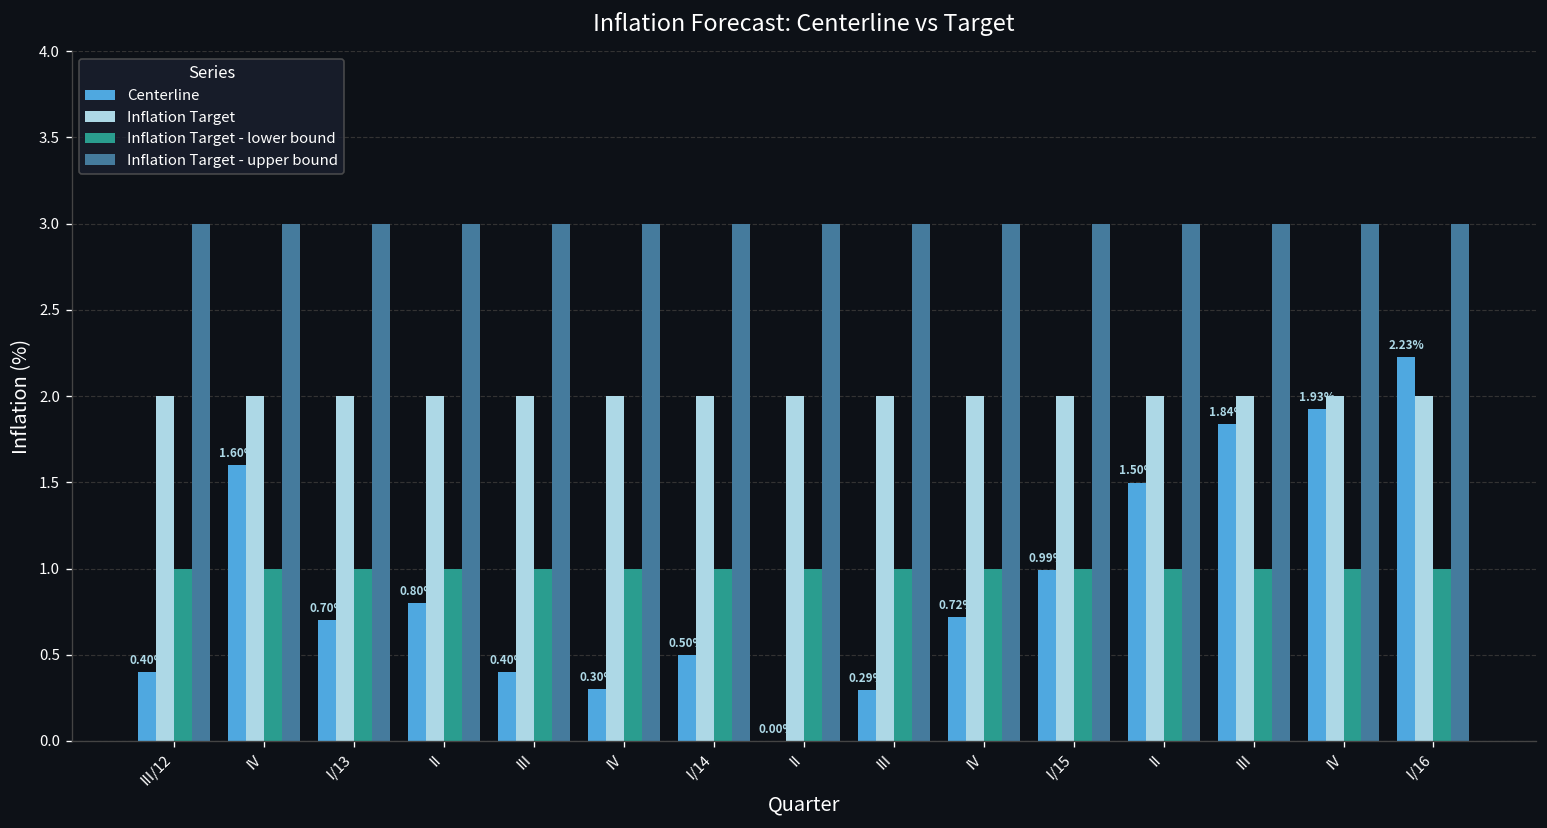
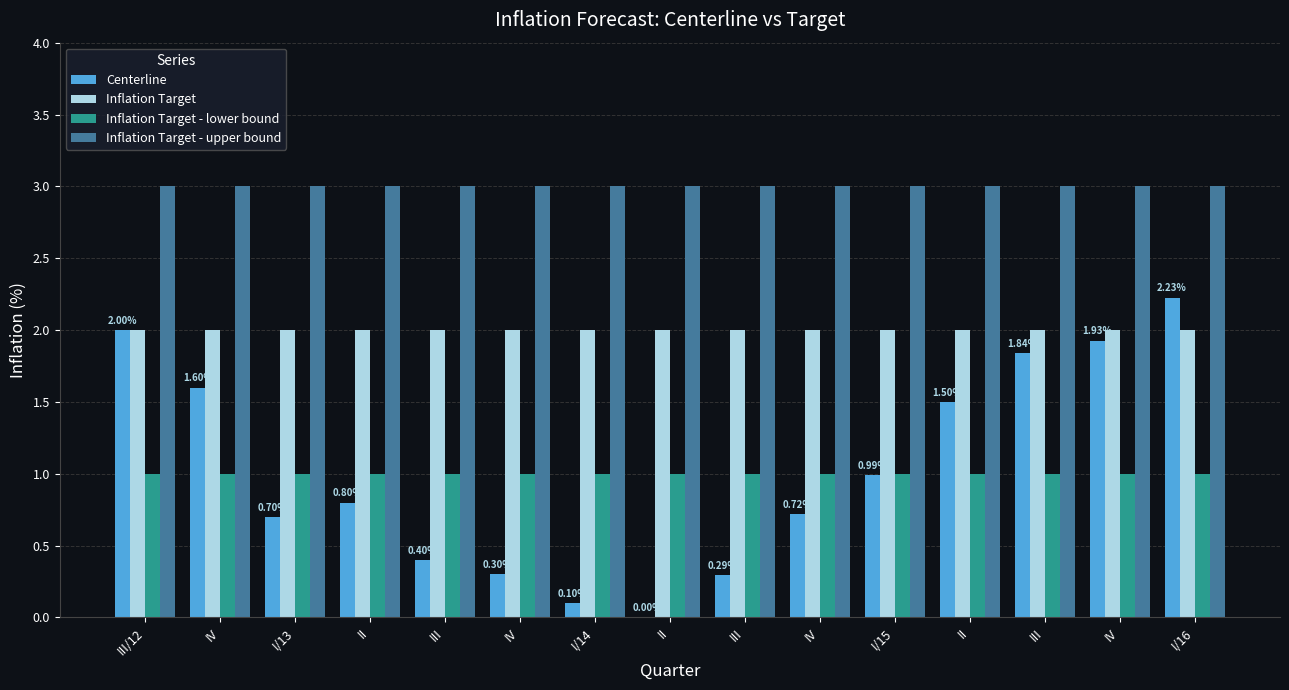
  {
    "Centerline": {
-     "III/12": "0.40%",
+     "III/12": "2.00%",
      "I/13": "0.70%",
-     "I/14": "0.50%",
+     "I/14": "0.10%",
      "I/15": "0.99%",
      "I/16": "2.23%"
    },
    "Inflation Target": {
      "III/12": "2.00",
      "I/13": "2.00",
      "I/14": "2.00",
      "I/15": "2.00",
      "I/16": "2.00"
    }
  }
